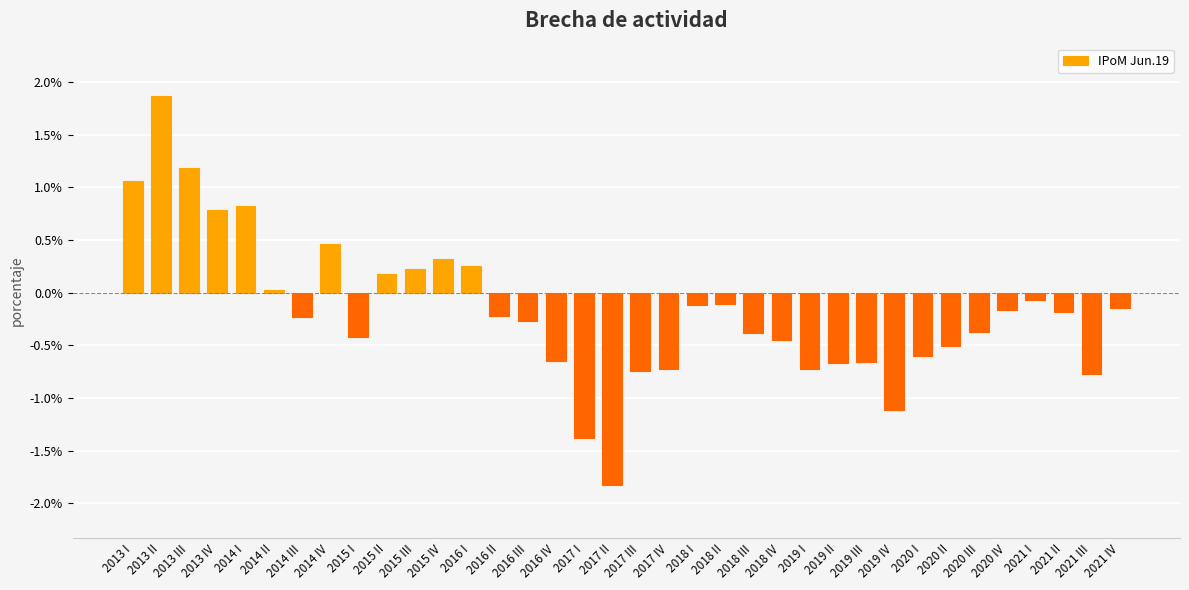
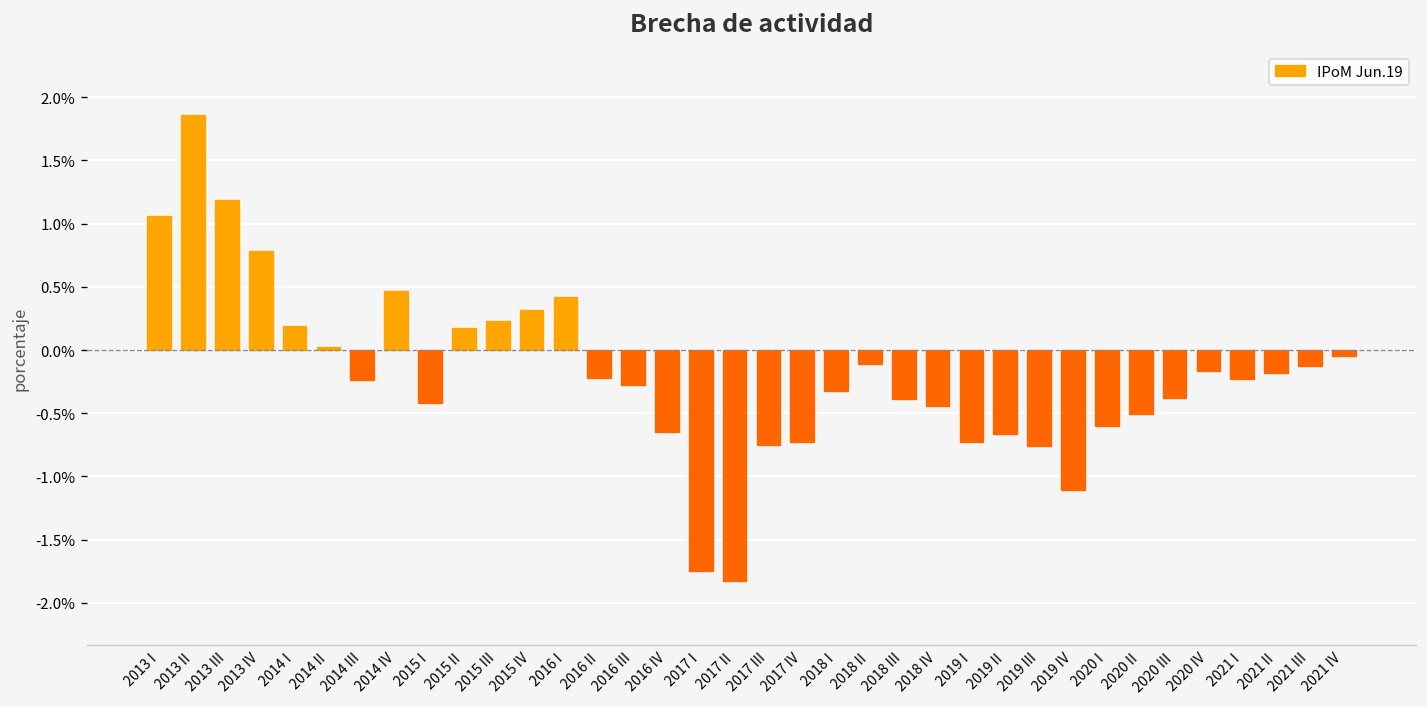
  {
    "2013 I": "1.06%",
    "2013 II": "1.86%",
    "2013 III": "1.18%",
    "2013 IV": "0.78%",
-   "2014 I": "0.82%",
+   "2014 I": "0.19%",
    "2014 II": "0.02%",
    "2014 III": "-0.24%",
    "2014 IV": "0.46%",
    "2015 I": "-0.42%",
    "2015 II": "0.18%",
    "2015 III": "0.23%",
    "2015 IV": "0.32%",
-   "2016 I": "0.25%",
+   "2016 I": "0.42%",
    "2016 II": "-0.22%",
    "2016 III": "-0.27%",
    "2016 IV": "-0.65%",
-   "2017 I": "-1.38%",
+   "2017 I": "-1.74%",
    "2017 II": "-1.83%",
    "2017 III": "-0.75%",
    "2017 IV": "-0.73%",
-   "2018 I": "-0.12%",
+   "2018 I": "-0.32%",
    "2018 II": "-0.11%",
    "2018 III": "-0.38%",
    "2018 IV": "-0.45%",
    "2019 I": "-0.72%",
    "2019 II": "-0.66%",
-   "2019 III": "-0.66%",
+   "2019 III": "-0.76%",
    "2019 IV": "-1.11%",
    "2020 I": "-0.60%",
    "2020 II": "-0.50%",
    "2020 III": "-0.38%",
    "2020 IV": "-0.16%",
-   "2021 I": "-0.07%",
+   "2021 I": "-0.23%",
    "2021 II": "-0.18%",
-   "2021 III": "-0.78%",
-   "2021 IV": "-0.15%"
+   "2021 III": "-0.13%",
+   "2021 IV": "-0.04%"
  }
